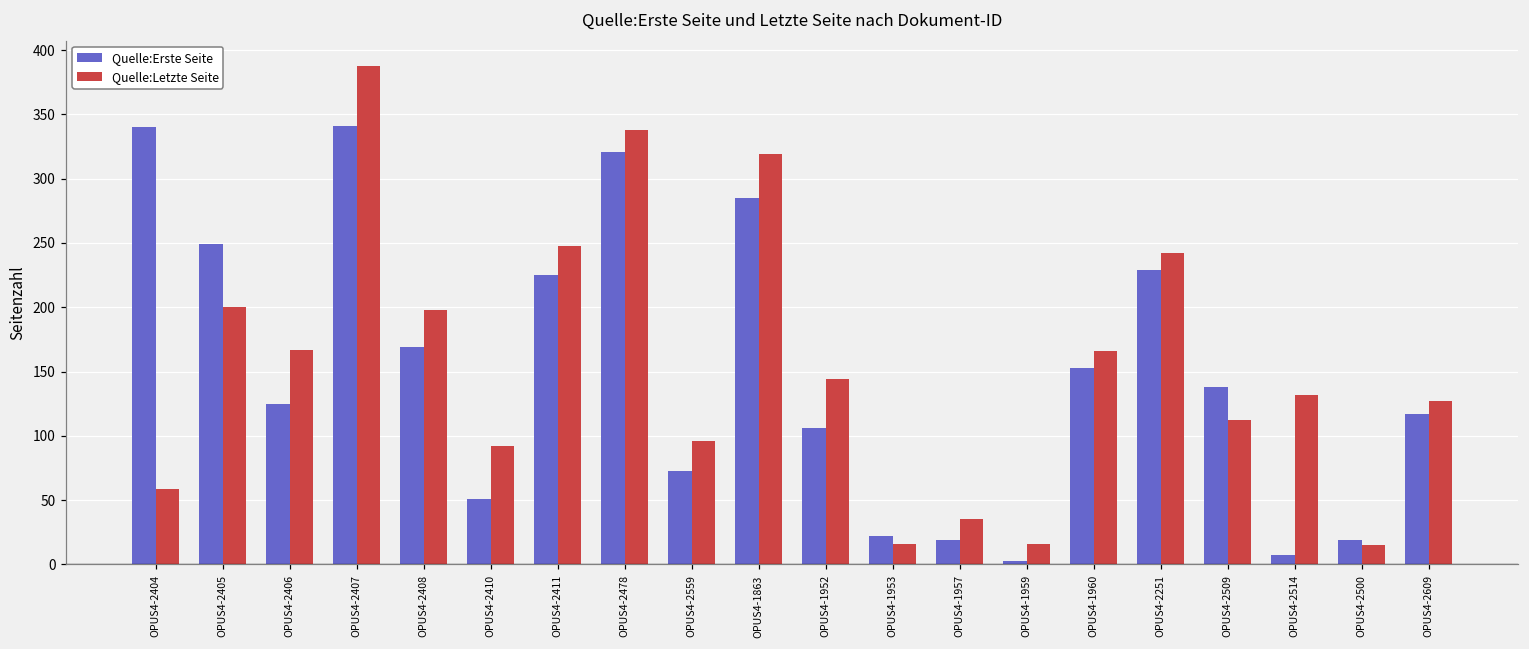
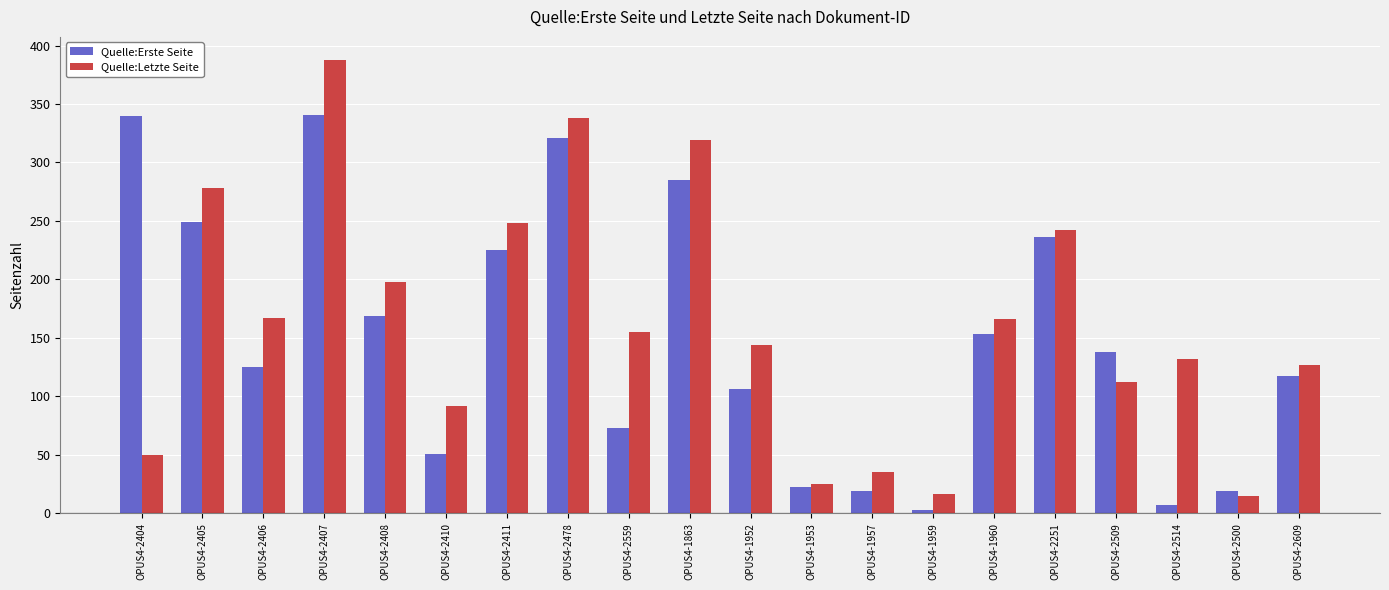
  {
    "Quelle:Erste Seite": {
      "OPUS4-2404": 340,
      "OPUS4-2405": 249,
      "OPUS4-2406": 125,
      "OPUS4-2407": 341,
      "OPUS4-2408": 169,
      "OPUS4-2410": 51,
      "OPUS4-2411": 225,
      "OPUS4-2478": 321,
      "OPUS4-2559": 73,
      "OPUS4-1863": 285,
      "OPUS4-1952": 106,
      "OPUS4-1953": 22,
      "OPUS4-1957": 19,
      "OPUS4-1959": 3,
      "OPUS4-1960": 153,
-     "OPUS4-2251": 229,
+     "OPUS4-2251": 236,
      "OPUS4-2509": 138,
      "OPUS4-2514": 7,
      "OPUS4-2500": 19,
      "OPUS4-2609": 117
    },
    "Quelle:Letzte Seite": {
-     "OPUS4-2404": 59,
-     "OPUS4-2405": 200,
+     "OPUS4-2404": 50,
+     "OPUS4-2405": 278,
      "OPUS4-2406": 167,
      "OPUS4-2407": 388,
      "OPUS4-2408": 198,
      "OPUS4-2410": 92,
      "OPUS4-2411": 248,
      "OPUS4-2478": 338,
-     "OPUS4-2559": 96,
+     "OPUS4-2559": 155,
      "OPUS4-1863": 319,
      "OPUS4-1952": 144,
-     "OPUS4-1953": 16,
+     "OPUS4-1953": 25,
      "OPUS4-1957": 35,
      "OPUS4-1959": 16,
      "OPUS4-1960": 166,
      "OPUS4-2251": 242,
      "OPUS4-2509": 112,
      "OPUS4-2514": 132,
      "OPUS4-2500": 15,
      "OPUS4-2609": 127
    }
  }
